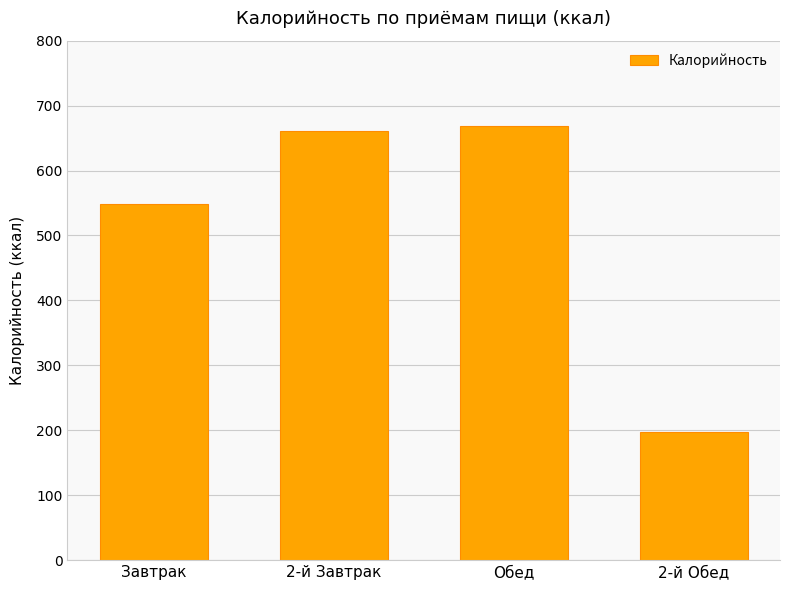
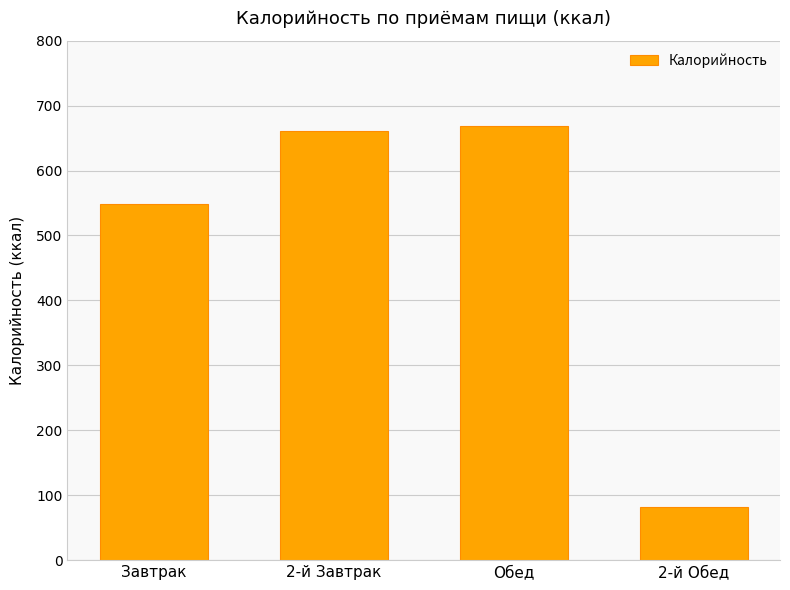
  {
    "Завтрак": 550,
    "2-й Завтрак": 660,
    "Обед": 670,
-   "2-й Обед": 200
+   "2-й Обед": 80
  }
